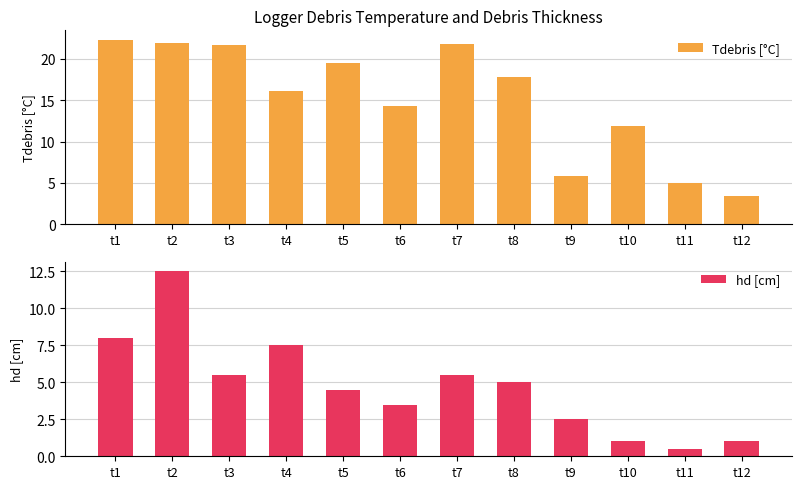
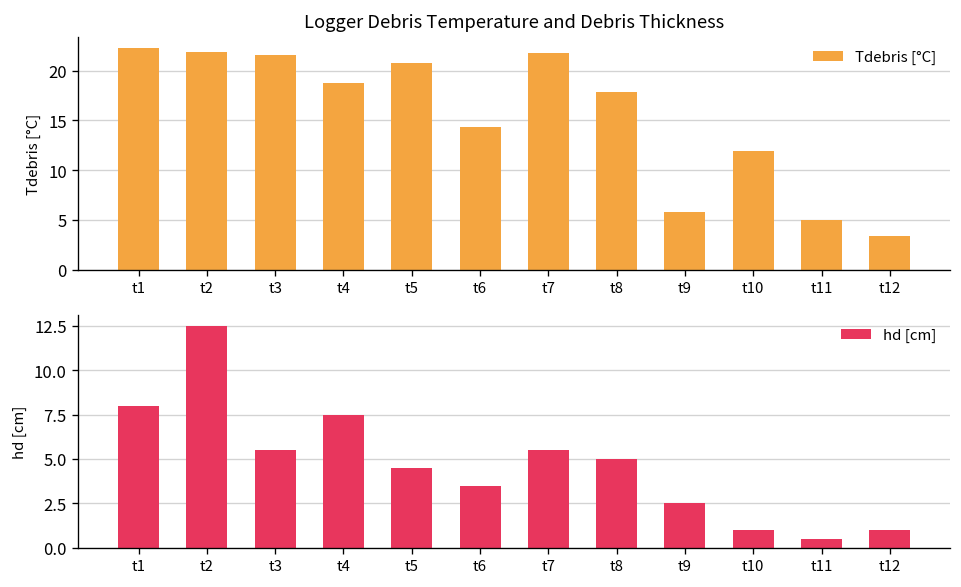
  {
    "Logger Debris Temperature and Debris Thickness": {
      "t1": 22,
      "t2": 22,
      "t3": 22,
-     "t4": 16,
-     "t5": 20,
+     "t4": 19,
+     "t5": 21,
      "t6": 14,
      "t7": 22,
      "t8": 18,
      "t9": 6,
      "t10": 12,
      "t11": 5,
      "t12": 3
    }
  }
